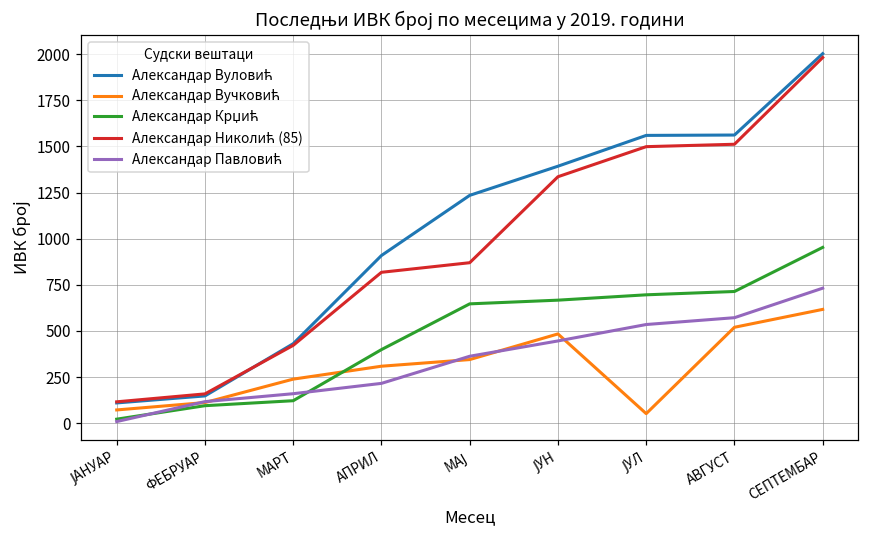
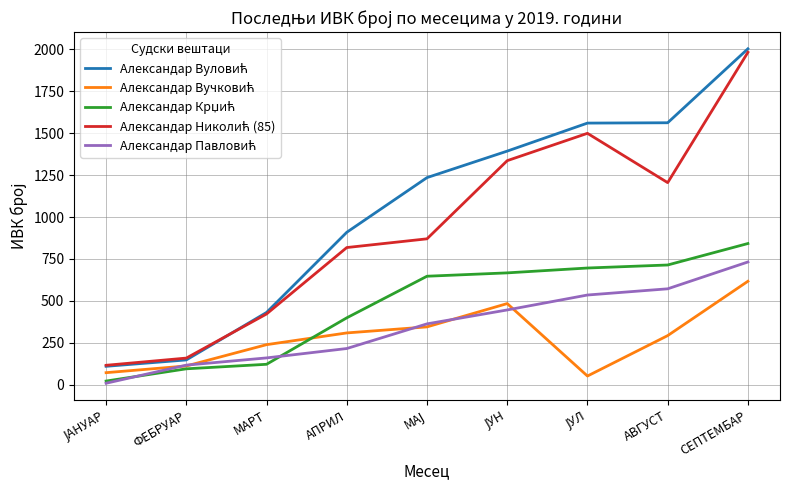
  {
    "Александар Вуловић": {
      "АПРИЛ": 910,
      "МАЈ": 1240,
      "ЈУН": 1390,
      "ЈУЛ": 1560,
      "АВГУСТ": 1560,
      "СЕПТЕМБАР": 2000
    },
    "Александар Вучковић": {
      "ЈАНУАР": 70,
      "МАРТ": 240,
      "АПРИЛ": 310,
      "МАЈ": 350,
      "ЈУН": 480,
      "ЈУЛ": 50,
-     "АВГУСТ": 520,
+     "АВГУСТ": 290,
      "СЕПТЕМБАР": 620
    },
    "Александар Крџић": {
      "ФЕБРУАР": 100,
      "МАРТ": 120,
      "АПРИЛ": 400,
      "МАЈ": 650,
      "ЈУН": 670,
      "ЈУЛ": 700,
      "АВГУСТ": 710,
-     "СЕПТЕМБАР": 950
+     "СЕПТЕМБАР": 840
    },
    "Александар Николић (85)": {
      "АПРИЛ": 820,
      "МАЈ": 870,
      "ЈУН": 1340,
      "ЈУЛ": 1500,
-     "АВГУСТ": 1510,
+     "АВГУСТ": 1210,
      "СЕПТЕМБАР": 1980
    },
    "Александар Павловић": {
      "МАРТ": 160,
      "АПРИЛ": 220,
      "МАЈ": 360,
      "ЈУН": 450,
      "ЈУЛ": 540,
      "АВГУСТ": 570,
      "СЕПТЕМБАР": 730
    }
  }
